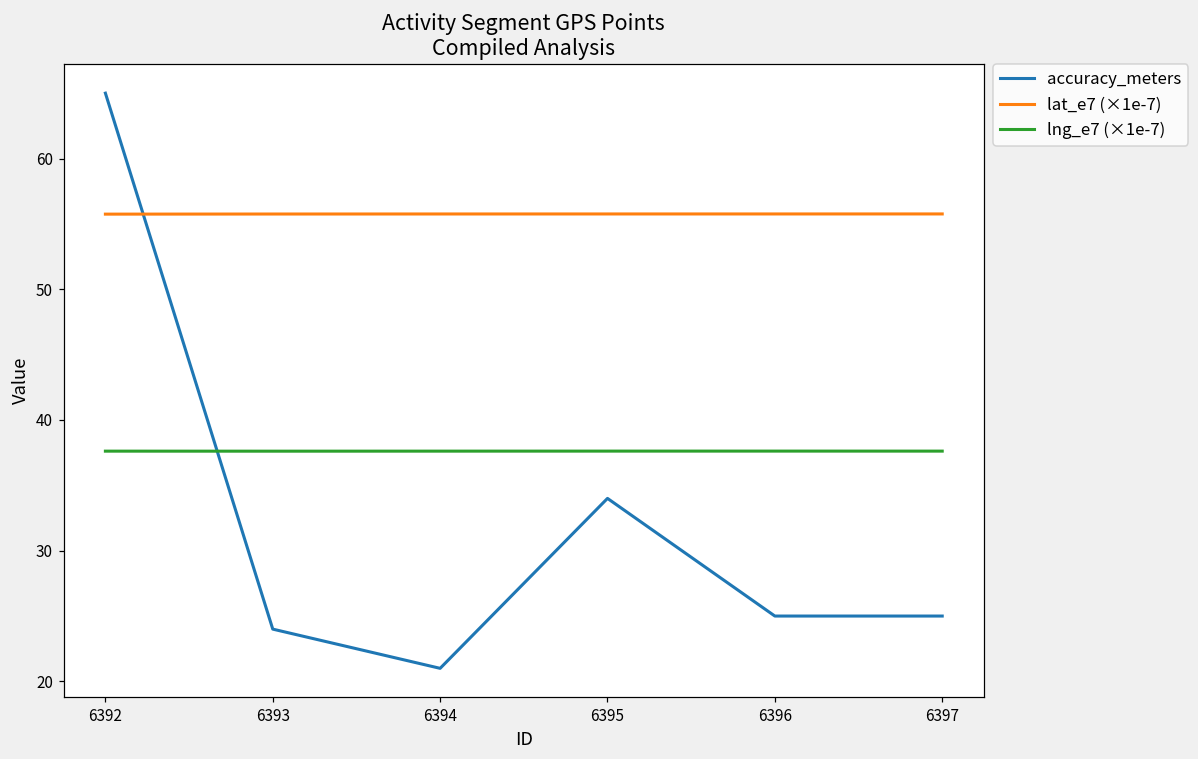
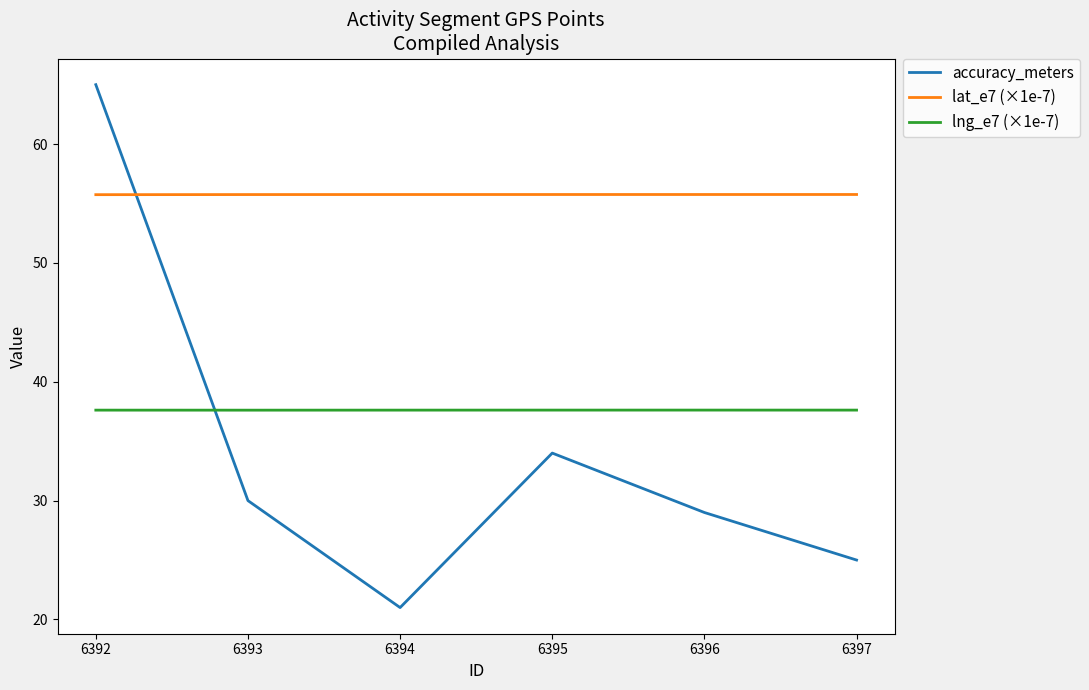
  {
    "accuracy_meters": {
      "6392": 65,
-     "6393": 24,
+     "6393": 30,
      "6394": 21,
      "6395": 34,
-     "6396": 25,
+     "6396": 29,
      "6397": 25
    },
    "lat_e7 (×1e-7)": {
      "6392": 55.7,
      "6393": 55.8,
      "6394": 55.8,
      "6395": 55.8,
      "6396": 55.8,
      "6397": 55.8
    },
    "lng_e7 (×1e-7)": {
      "6392": 37.6,
      "6393": 37.6,
      "6394": 37.6,
      "6395": 37.6,
      "6396": 37.6,
      "6397": 37.6
    }
  }
